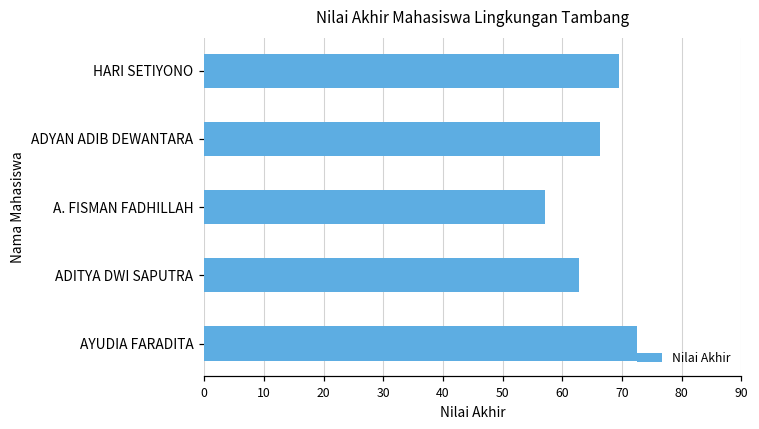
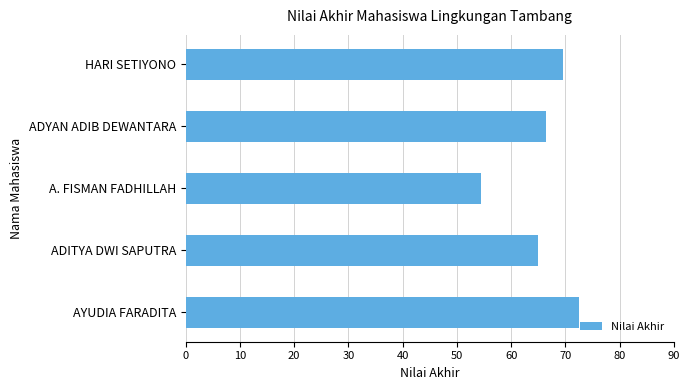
  {
    "HARI SETIYONO": 70,
    "ADYAN ADIB DEWANTARA": 66,
-   "A. FISMAN FADHILLAH": 57,
-   "ADITYA DWI SAPUTRA": 63,
+   "A. FISMAN FADHILLAH": 55,
+   "ADITYA DWI SAPUTRA": 65,
    "AYUDIA FARADITA": 73
  }
